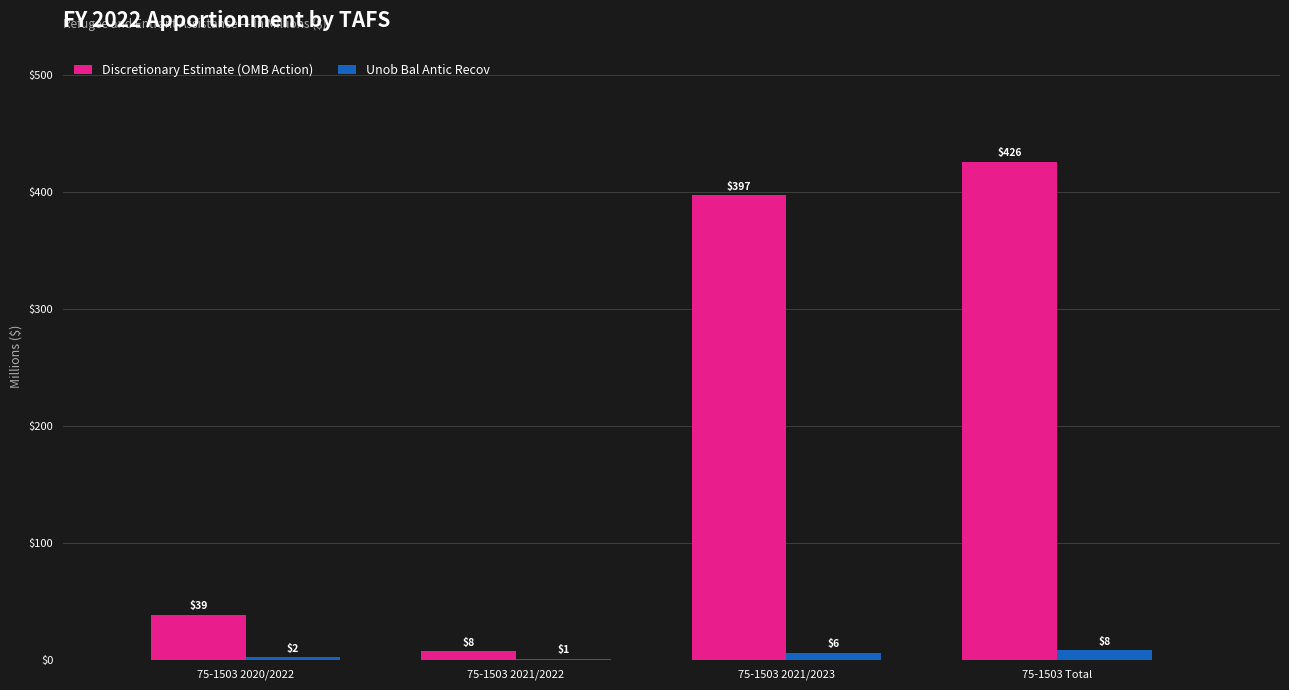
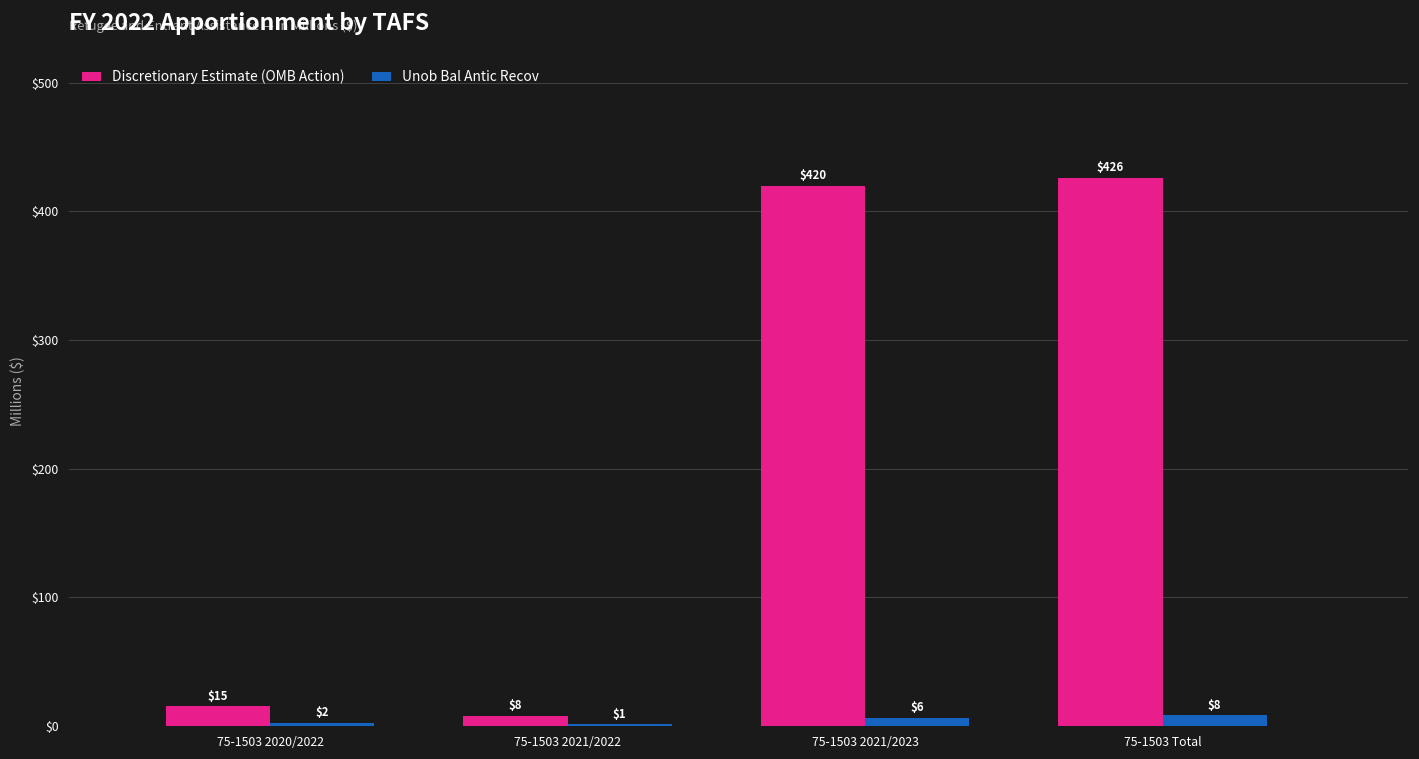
  {
    "Discretionary Estimate (OMB Action)": {
-     "75-1503 2020/2022": "$39",
+     "75-1503 2020/2022": "$15",
      "75-1503 2021/2022": "$8",
-     "75-1503 2021/2023": "$397",
+     "75-1503 2021/2023": "$420",
      "75-1503 Total": "$426"
    },
    "Unob Bal Antic Recov": {
      "75-1503 2020/2022": "$2",
      "75-1503 2021/2022": "$1",
      "75-1503 2021/2023": "$6",
      "75-1503 Total": "$8"
    }
  }
